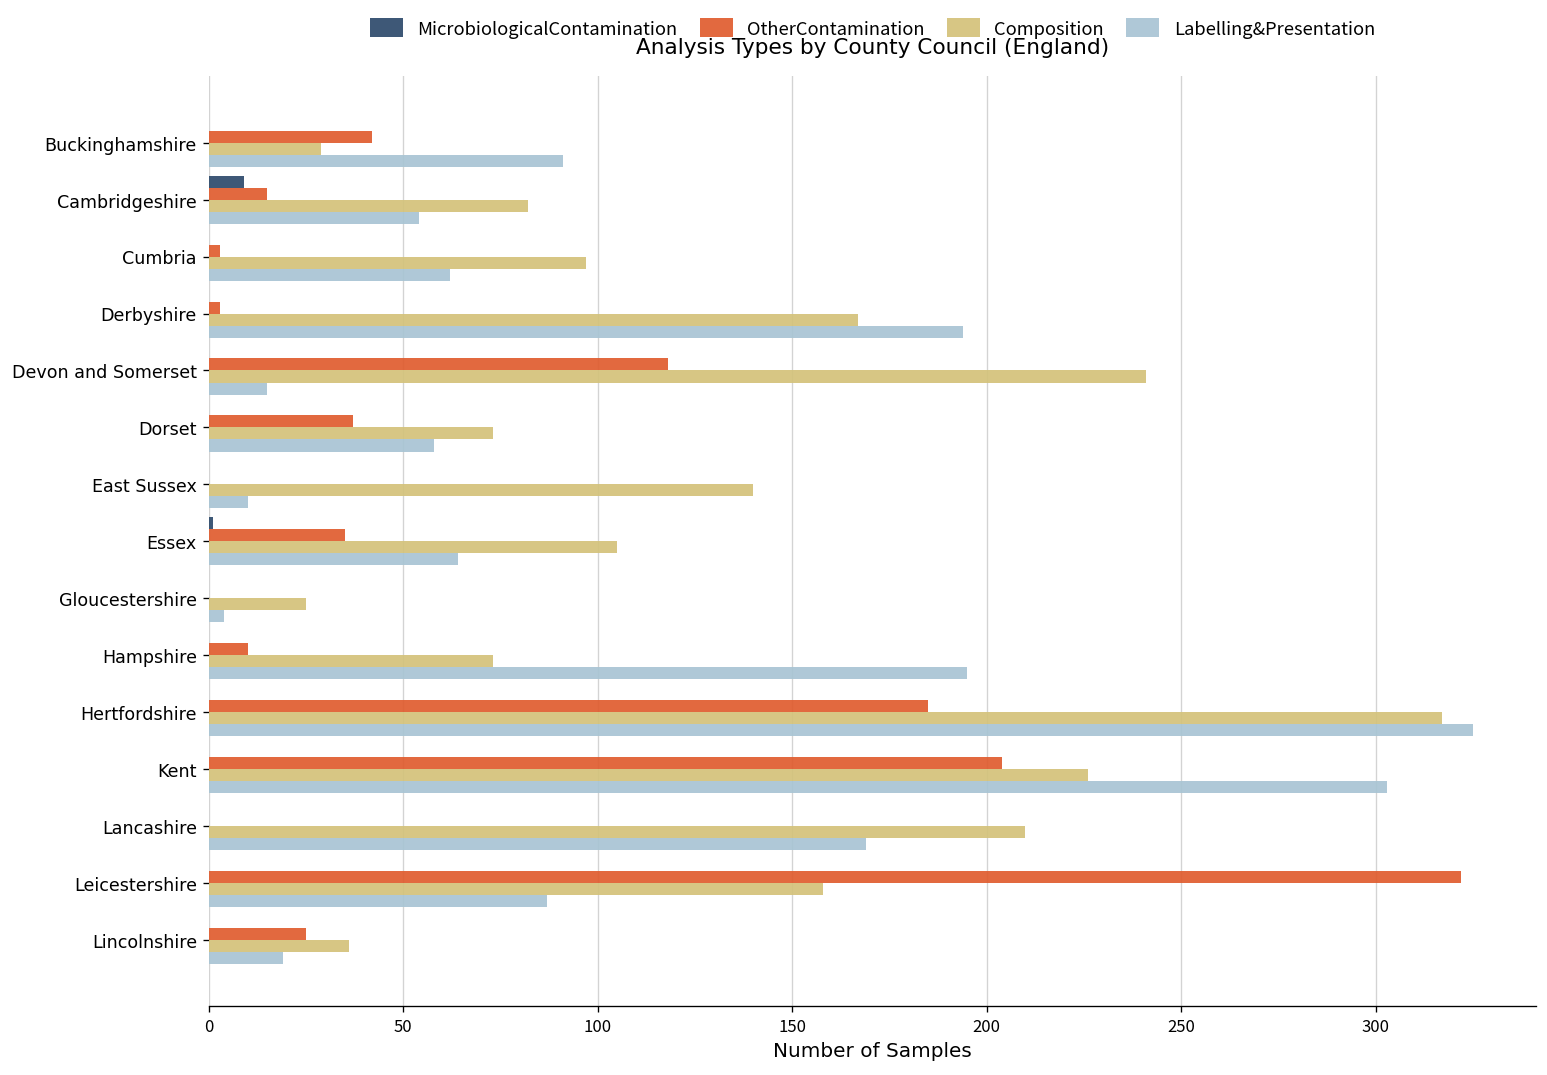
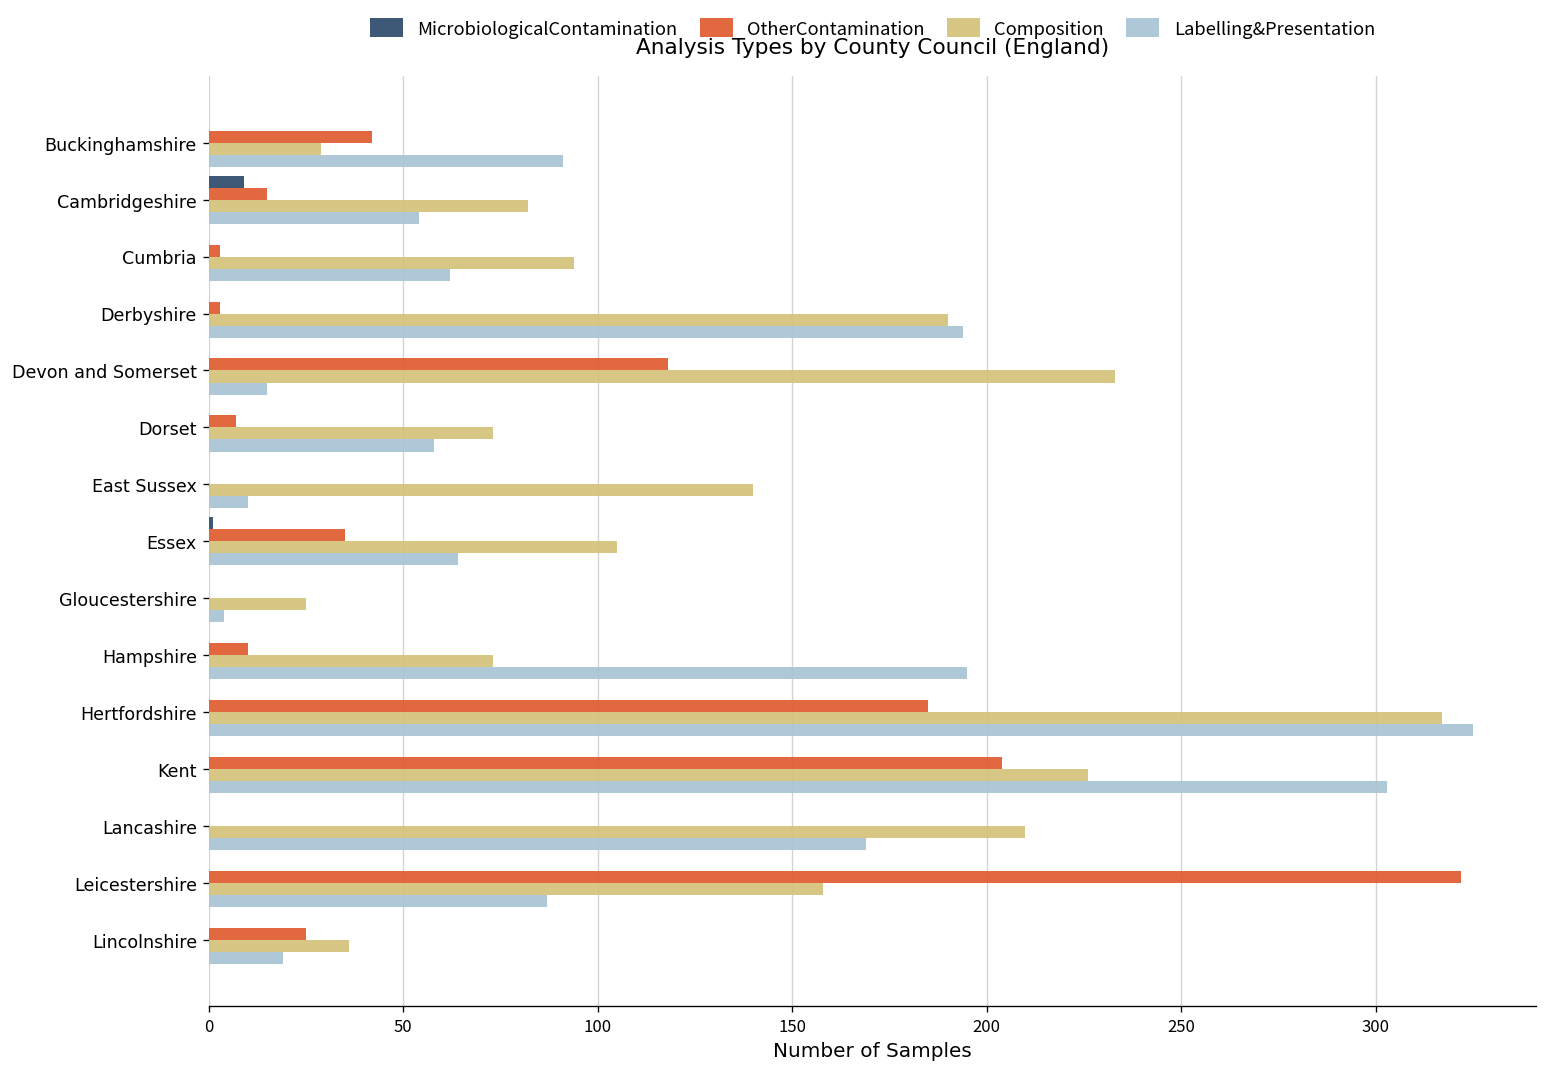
  {
    "MicrobiologicalContamination": {
      "Buckinghamshire": 0,
      "Cambridgeshire": 9,
      "Cumbria": 0,
      "Derbyshire": 0,
      "Devon and Somerset": 0,
      "Dorset": 0,
      "East Sussex": 0,
      "Essex": 1,
      "Gloucestershire": 0,
      "Hampshire": 0,
      "Hertfordshire": 0,
      "Kent": 0,
      "Lancashire": 0,
      "Leicestershire": 0,
      "Lincolnshire": 0
    },
    "OtherContamination": {
      "Buckinghamshire": 42,
      "Cambridgeshire": 15,
      "Cumbria": 3,
      "Derbyshire": 3,
      "Devon and Somerset": 118,
-     "Dorset": 37,
+     "Dorset": 7,
      "East Sussex": 0,
      "Essex": 35,
      "Gloucestershire": 0,
      "Hampshire": 10,
      "Hertfordshire": 185,
      "Kent": 204,
      "Lancashire": 0,
      "Leicestershire": 322,
      "Lincolnshire": 25
    },
    "Composition": {
      "Buckinghamshire": 29,
      "Cambridgeshire": 82,
-     "Cumbria": 97,
-     "Derbyshire": 167,
-     "Devon and Somerset": 241,
+     "Cumbria": 94,
+     "Derbyshire": 190,
+     "Devon and Somerset": 233,
      "Dorset": 73,
      "East Sussex": 140,
      "Essex": 105,
      "Gloucestershire": 25,
      "Hampshire": 73,
      "Hertfordshire": 317,
      "Kent": 226,
      "Lancashire": 210,
      "Leicestershire": 158,
      "Lincolnshire": 36
    },
    "Labelling&Presentation": {
      "Buckinghamshire": 91,
      "Cambridgeshire": 54,
      "Cumbria": 62,
      "Derbyshire": 194,
      "Devon and Somerset": 15,
      "Dorset": 58,
      "East Sussex": 10,
      "Essex": 64,
      "Gloucestershire": 4,
      "Hampshire": 195,
      "Hertfordshire": 325,
      "Kent": 303,
      "Lancashire": 169,
      "Leicestershire": 87,
      "Lincolnshire": 19
    }
  }
